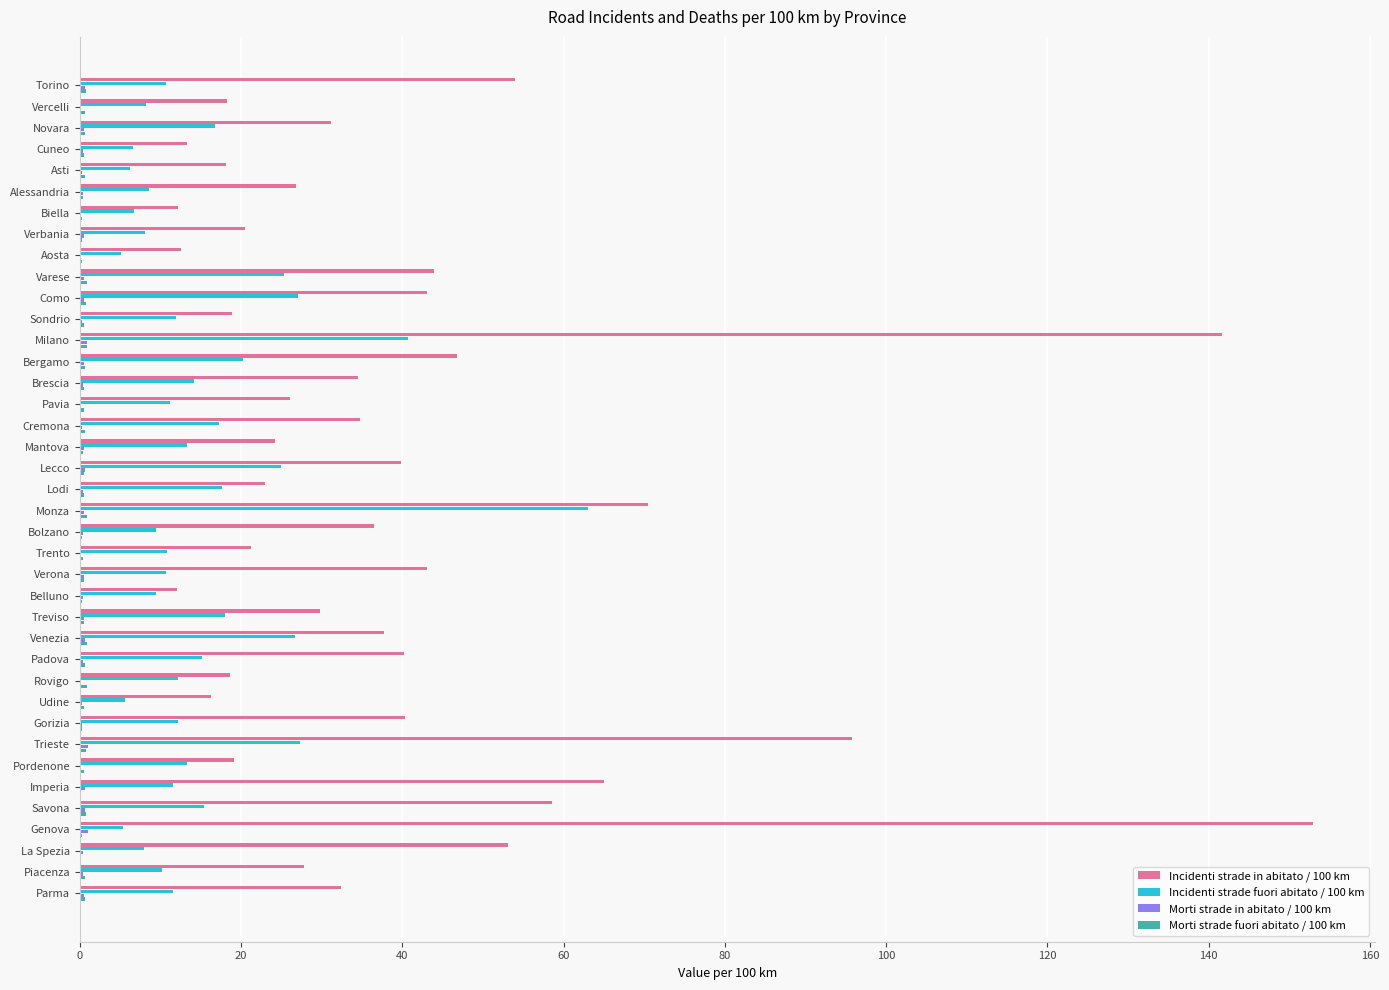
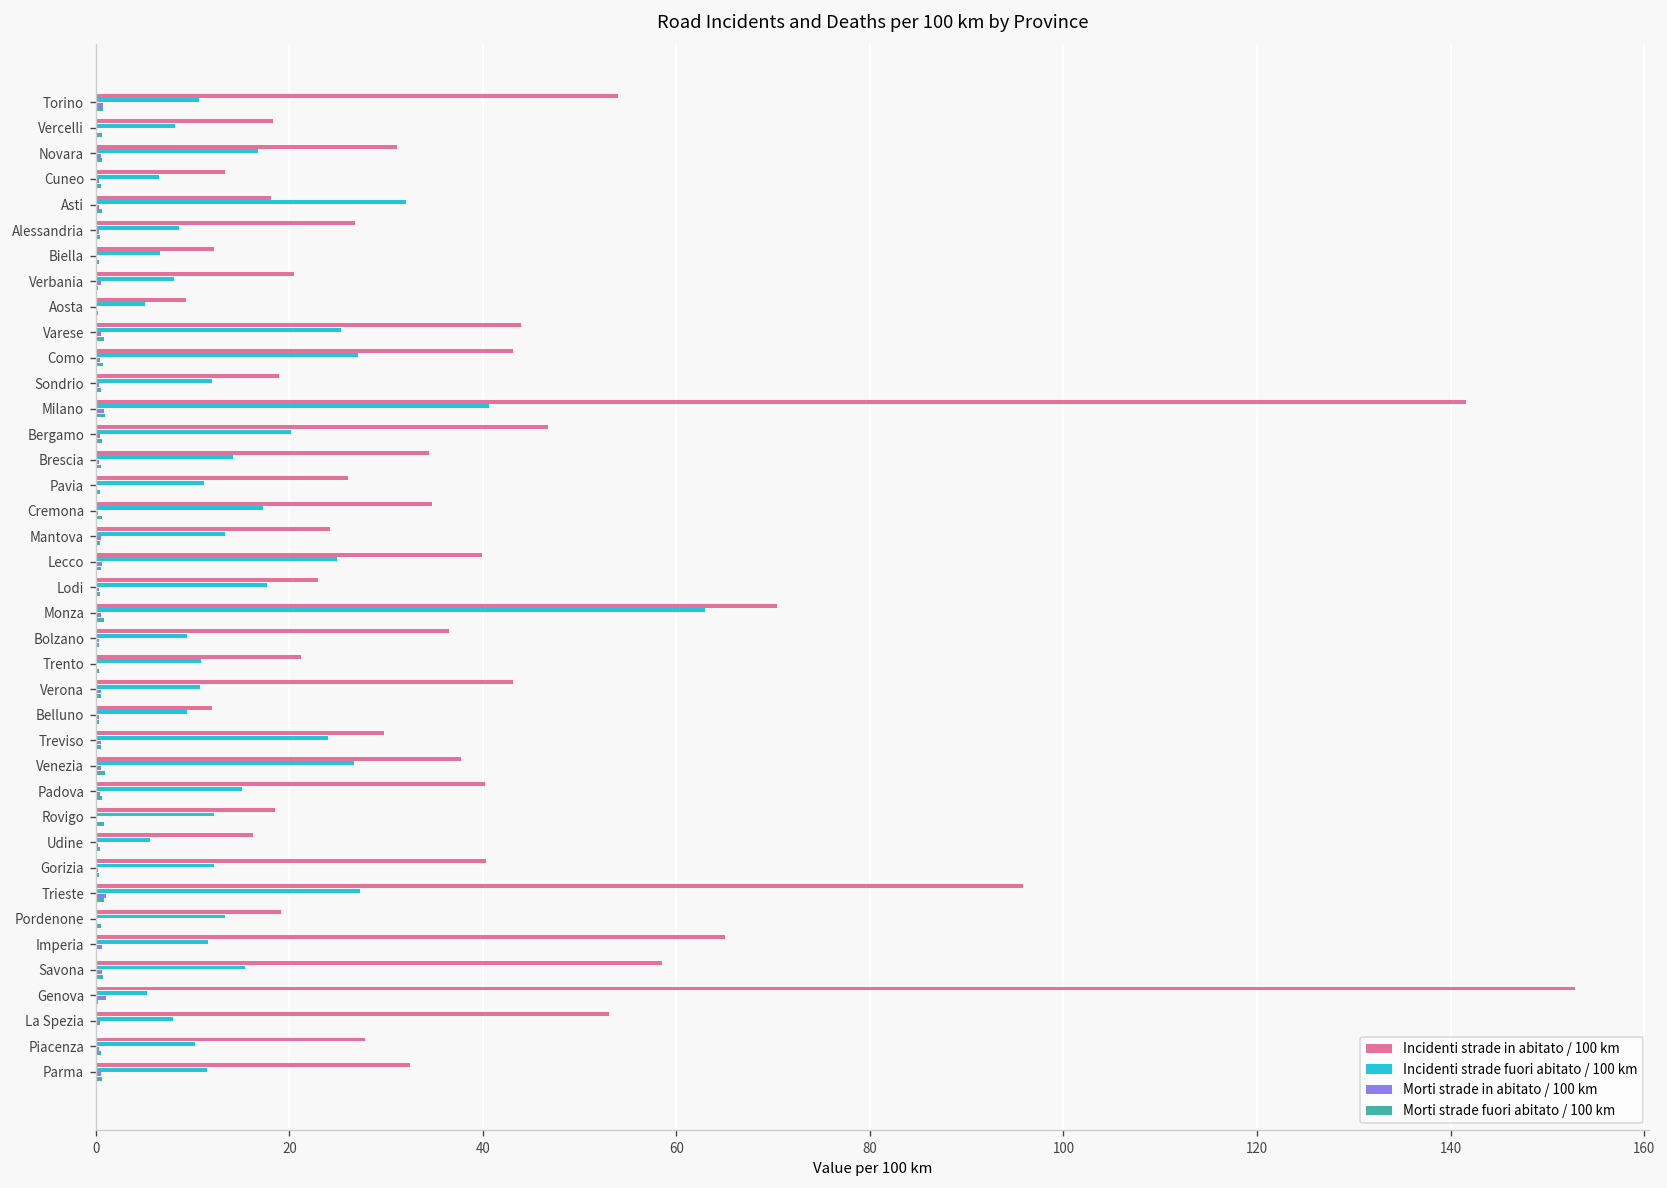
  {
    "Incidenti strade in abitato / 100 km": {
      "Torino": 54,
      "Vercelli": 18,
      "Novara": 31,
      "Cuneo": 13,
      "Asti": 18,
      "Alessandria": 27,
      "Biella": 12,
      "Verbania": 20,
-     "Aosta": 13,
+     "Aosta": 9,
      "Varese": 44,
      "Como": 43,
      "Sondrio": 19,
      "Milano": 142,
      "Bergamo": 47,
      "Brescia": 34,
      "Pavia": 26,
      "Cremona": 35,
      "Mantova": 24,
      "Lecco": 40,
      "Lodi": 23,
      "Monza": 70,
      "Bolzano": 36,
      "Trento": 21,
      "Verona": 43,
      "Belluno": 12,
      "Treviso": 30,
      "Venezia": 38,
      "Padova": 40,
      "Rovigo": 19,
      "Udine": 16,
      "Gorizia": 40,
      "Trieste": 96,
      "Pordenone": 19,
      "Imperia": 65,
      "Savona": 59,
      "Genova": 153,
      "La Spezia": 53,
      "Piacenza": 28,
      "Parma": 32
    },
    "Incidenti strade fuori abitato / 100 km": {
      "Torino": 11,
      "Vercelli": 8,
      "Novara": 17,
      "Cuneo": 7,
-     "Asti": 6,
+     "Asti": 32,
      "Alessandria": 9,
      "Biella": 7,
      "Verbania": 8,
      "Aosta": 5,
      "Varese": 25,
      "Como": 27,
      "Sondrio": 12,
      "Milano": 41,
      "Bergamo": 20,
      "Brescia": 14,
      "Pavia": 11,
      "Cremona": 17,
      "Mantova": 13,
      "Lecco": 25,
      "Lodi": 18,
      "Monza": 63,
      "Bolzano": 9,
      "Trento": 11,
      "Verona": 11,
      "Belluno": 9,
-     "Treviso": 18,
+     "Treviso": 24,
      "Venezia": 27,
      "Padova": 15,
      "Rovigo": 12,
      "Udine": 6,
      "Gorizia": 12,
      "Trieste": 27,
      "Pordenone": 13,
      "Imperia": 12,
      "Savona": 15,
      "Genova": 5,
      "La Spezia": 8,
      "Piacenza": 10,
      "Parma": 12
    },
    "Morti strade in abitato / 100 km": {
      "Torino": 1,
      "Vercelli": 0,
      "Novara": 1,
      "Cuneo": 0,
      "Alessandria": 0,
      "Verbania": 1,
      "Varese": 1,
      "Como": 0,
      "Milano": 1,
      "Bergamo": 0,
      "Brescia": 0,
      "Mantova": 1,
      "Lecco": 1,
      "Lodi": 0,
      "Monza": 1,
      "Bolzano": 0,
      "Verona": 0,
      "Belluno": 0,
      "Treviso": 1,
      "Venezia": 1,
      "Padova": 0,
      "Trieste": 1,
      "Imperia": 1,
      "Savona": 1,
      "Genova": 1,
      "La Spezia": 0,
      "Piacenza": 0,
      "Parma": 1
    },
    "Morti strade fuori abitato / 100 km": {
      "Torino": 1,
      "Vercelli": 1,
      "Novara": 1,
      "Cuneo": 1,
      "Asti": 1,
      "Alessandria": 0,
      "Varese": 1,
      "Como": 1,
      "Sondrio": 1,
      "Milano": 1,
      "Bergamo": 1,
      "Brescia": 1,
      "Pavia": 0,
      "Cremona": 1,
      "Mantova": 0,
      "Lecco": 1,
      "Lodi": 0,
      "Monza": 1,
      "Bolzano": 0,
      "Trento": 0,
      "Verona": 1,
      "Belluno": 0,
      "Treviso": 1,
      "Venezia": 1,
      "Padova": 1,
      "Rovigo": 1,
      "Udine": 0,
      "Gorizia": 0,
      "Trieste": 1,
      "Pordenone": 1,
      "Savona": 1,
      "Piacenza": 1,
      "Parma": 1
    }
  }
